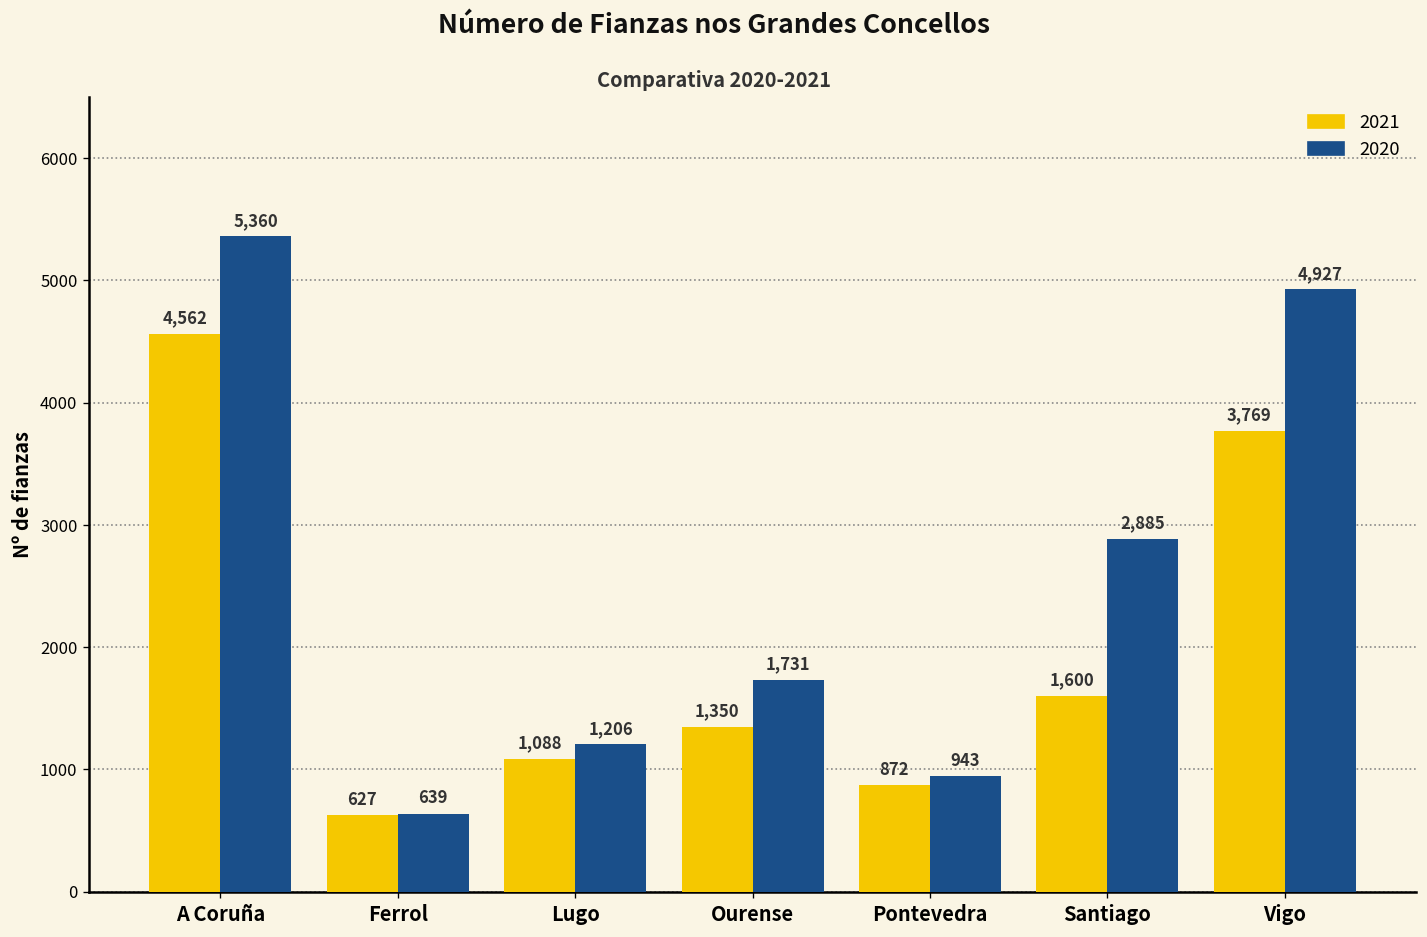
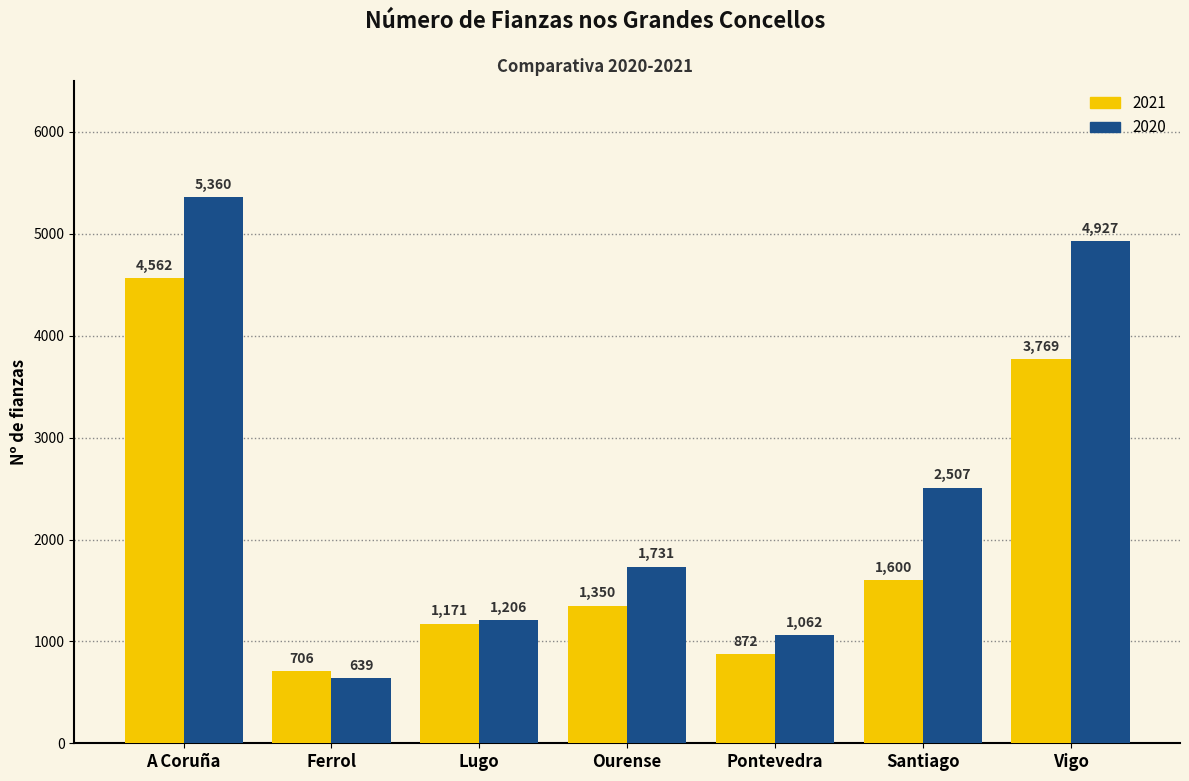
  {
    "2021": {
      "A Coruña": "4,562",
-     "Ferrol": "627",
-     "Lugo": "1,088",
+     "Ferrol": "706",
+     "Lugo": "1,171",
      "Ourense": "1,350",
      "Pontevedra": "872",
      "Santiago": "1,600",
      "Vigo": "3,769"
    },
    "2020": {
      "A Coruña": "5,360",
      "Ferrol": "639",
      "Lugo": "1,206",
      "Ourense": "1,731",
-     "Pontevedra": "943",
-     "Santiago": "2,885",
+     "Pontevedra": "1,062",
+     "Santiago": "2,507",
      "Vigo": "4,927"
    }
  }
